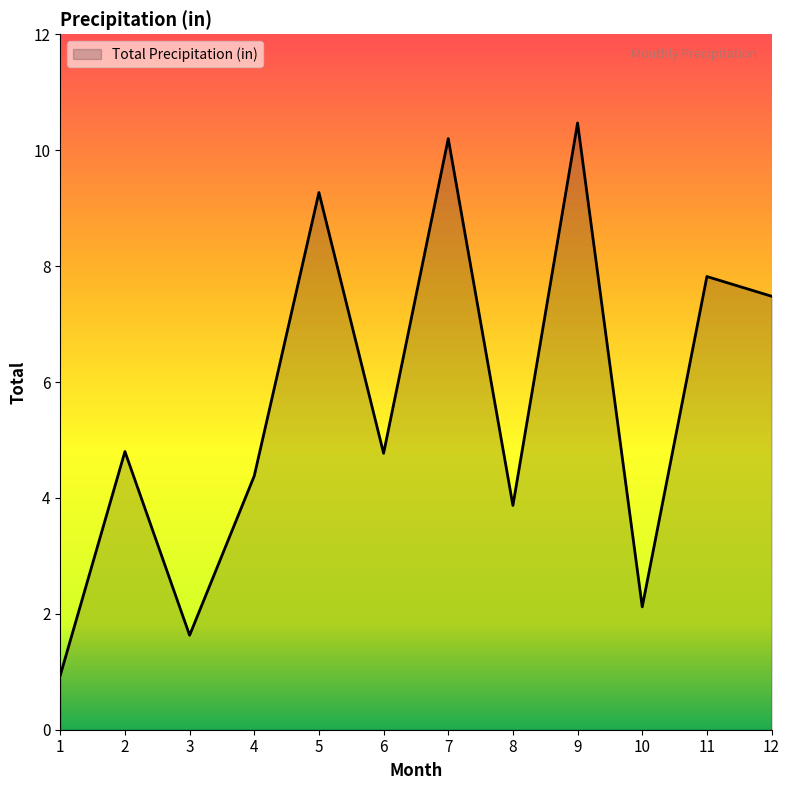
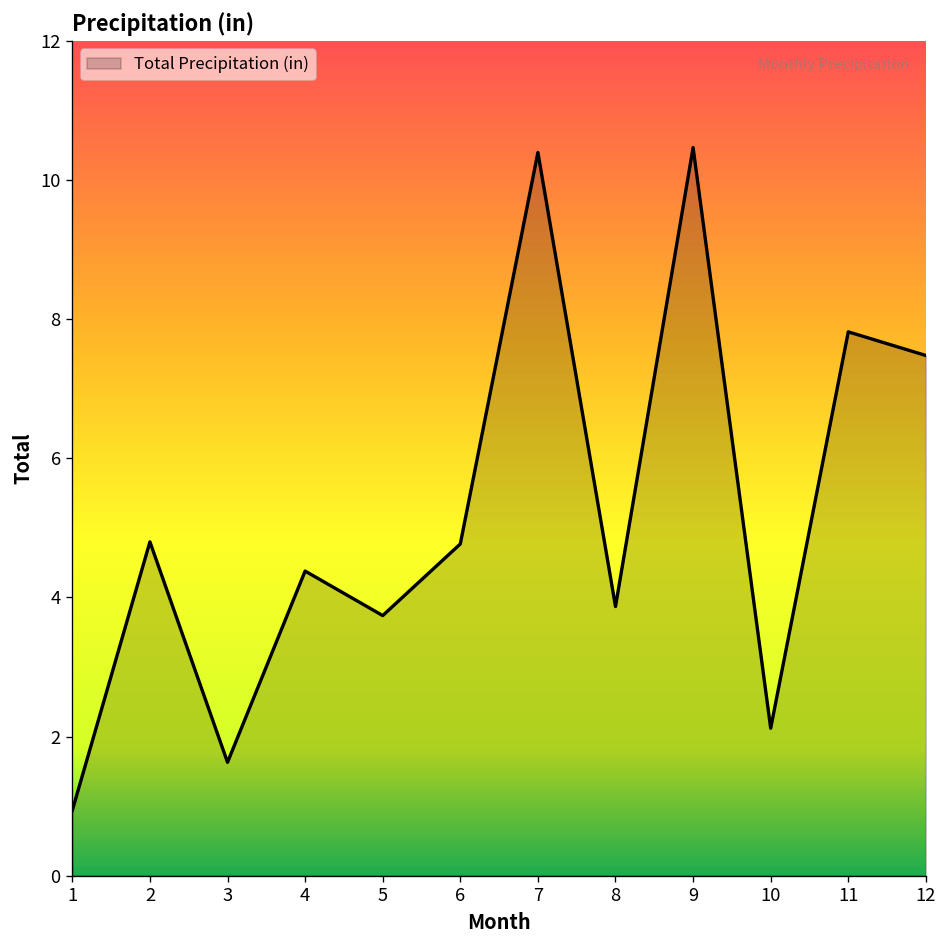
  {
    "1": 0.9,
    "2": 4.8,
    "3": 1.6,
    "4": 4.4,
-   "5": 9.3,
+   "5": 3.7,
    "6": 4.8,
-   "7": 10.2,
+   "7": 10.4,
    "8": 3.9,
    "9": 10.5,
    "10": 2.1,
    "11": 7.8,
    "12": 7.5
  }
